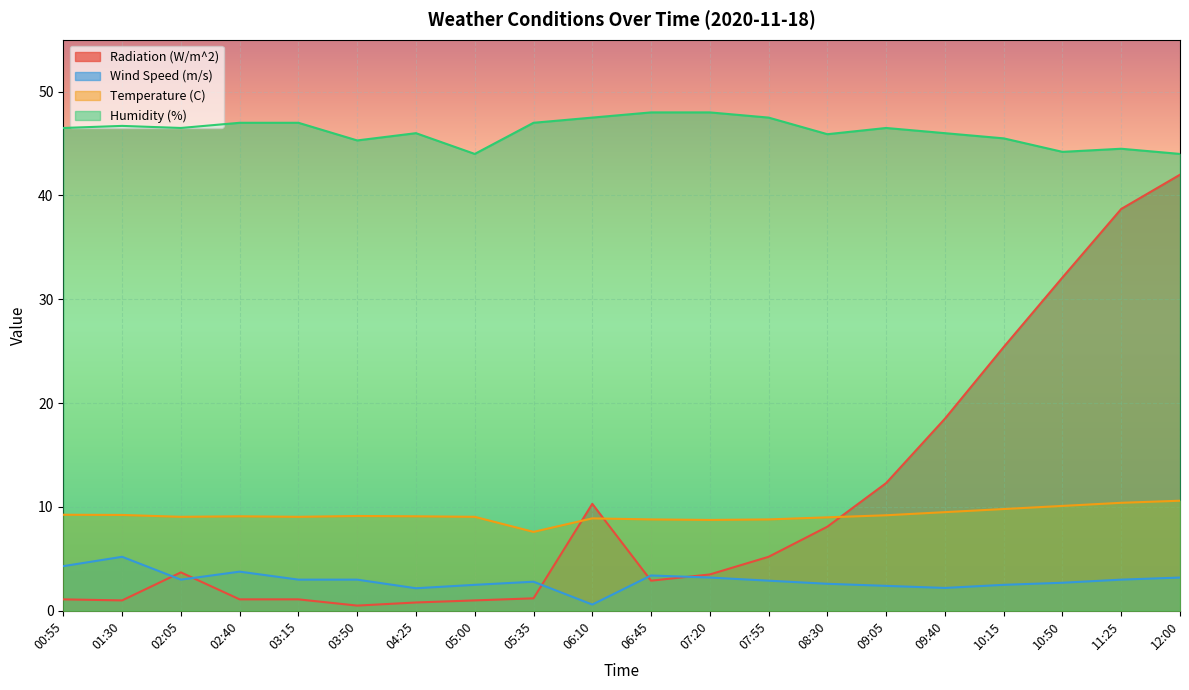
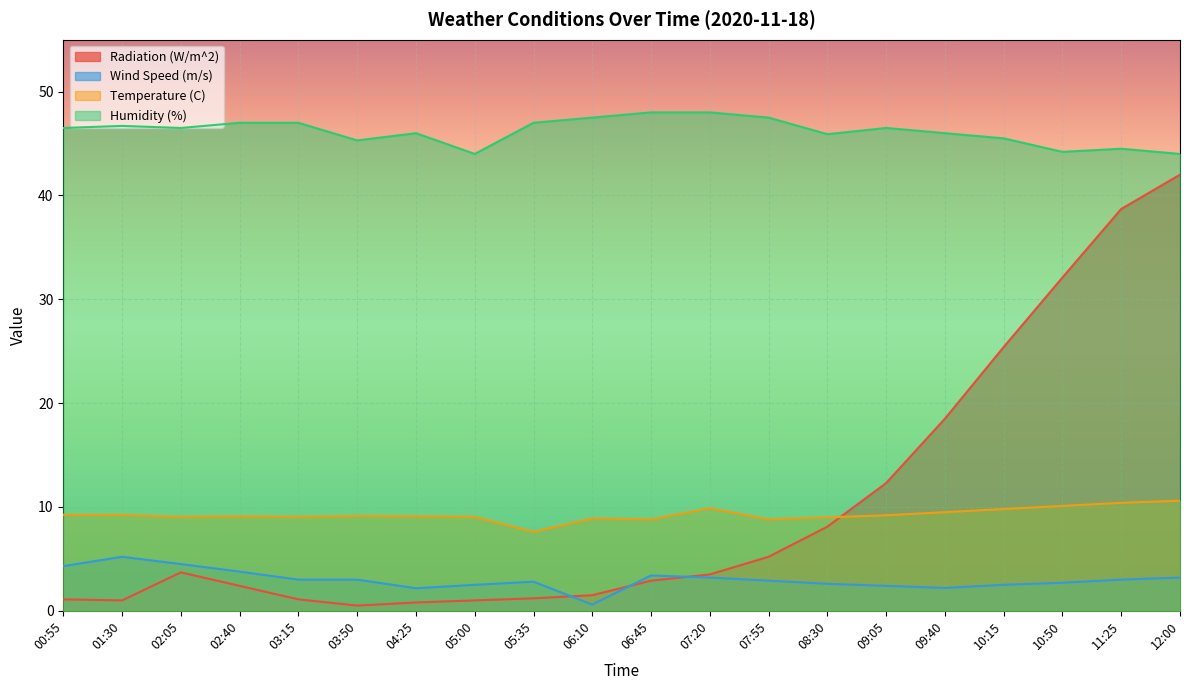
  {
    "Radiation (W/m^2)": {
      "00:55": 1.1,
      "01:30": 1.0,
      "02:05": 3.7,
-     "02:40": 1.1,
+     "02:40": 2.4,
      "03:15": 1.1,
      "03:50": 0.5,
      "04:25": 0.8,
      "05:00": 1.0,
      "05:35": 1.2,
-     "06:10": 10.3,
+     "06:10": 1.5,
      "06:45": 2.9,
      "07:20": 3.5,
      "07:55": 5.2,
      "08:30": 8.1,
      "09:05": 12.3,
      "09:40": 18.5,
      "10:15": 25.4,
      "10:50": 32.1,
      "11:25": 38.7,
      "12:00": 42.0
    },
    "Wind Speed (m/s)": {
      "00:55": 4.3,
      "01:30": 5.2,
-     "02:05": 3.0,
+     "02:05": 4.5,
      "02:40": 3.8,
      "03:15": 3.0,
      "03:50": 3.0,
      "04:25": 2.2,
      "05:00": 2.5,
      "05:35": 2.8,
      "06:10": 0.6,
      "06:45": 3.4,
      "07:20": 3.2,
      "07:55": 2.9,
      "08:30": 2.6,
      "09:05": 2.4,
      "09:40": 2.2,
      "10:15": 2.5,
      "10:50": 2.7,
      "11:25": 3.0,
      "12:00": 3.2
    },
    "Temperature (C)": {
      "00:55": 9.3,
      "01:30": 9.2,
      "02:05": 9.1,
      "02:40": 9.1,
      "03:15": 9.1,
      "03:50": 9.1,
      "04:25": 9.1,
      "05:00": 9.1,
      "05:35": 7.6,
      "06:10": 8.9,
      "06:45": 8.8,
-     "07:20": 8.8,
+     "07:20": 9.9,
      "07:55": 8.8,
      "08:30": 9.0,
      "09:05": 9.2,
      "09:40": 9.5,
      "10:15": 9.8,
      "10:50": 10.1,
      "11:25": 10.4,
      "12:00": 10.6
    },
    "Humidity (%)": {
      "00:55": 46.5,
      "02:05": 46.5,
      "02:40": 47.0,
      "03:15": 47.0,
      "03:50": 45.3,
      "04:25": 46.0,
      "05:00": 44.0,
      "05:35": 47.0,
      "06:10": 47.5,
      "06:45": 48.0,
      "07:20": 48.0,
      "07:55": 47.5,
      "08:30": 45.9,
      "09:05": 46.5,
      "09:40": 46.0,
      "10:15": 45.5,
      "10:50": 44.2,
      "11:25": 44.5,
      "12:00": 44.0
    }
  }
